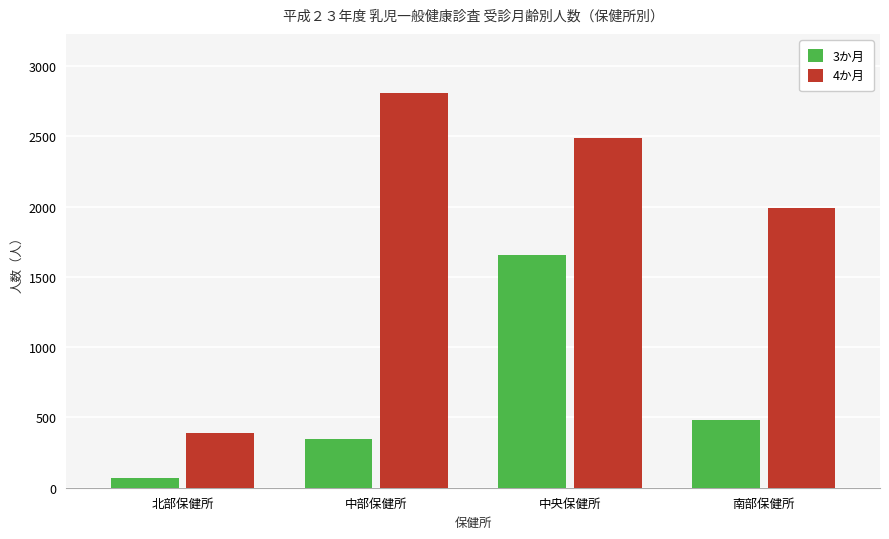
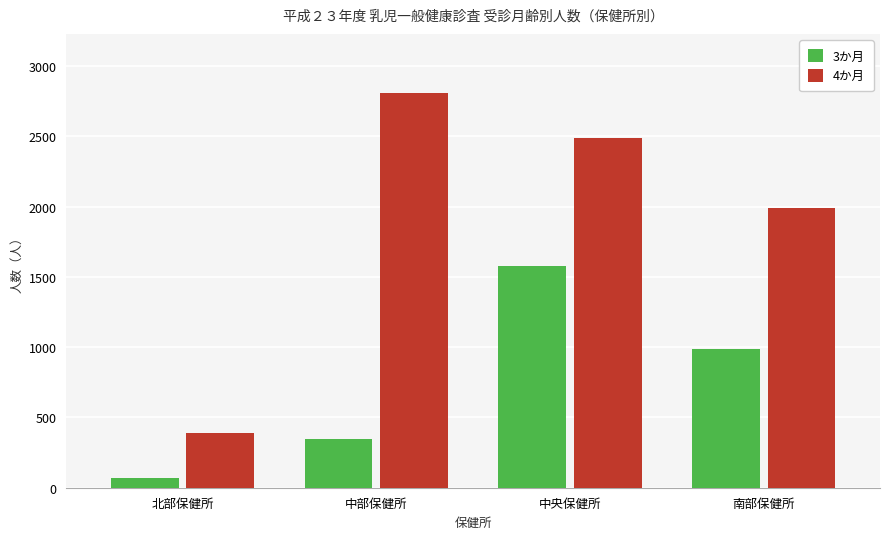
  {
    "3か月": {
      "北部保健所": 70,
      "中部保健所": 350,
-     "中央保健所": 1650,
-     "南部保健所": 490
+     "中央保健所": 1580,
+     "南部保健所": 980
    },
    "4か月": {
      "北部保健所": 390,
      "中部保健所": 2810,
      "中央保健所": 2490,
      "南部保健所": 1990
    }
  }
